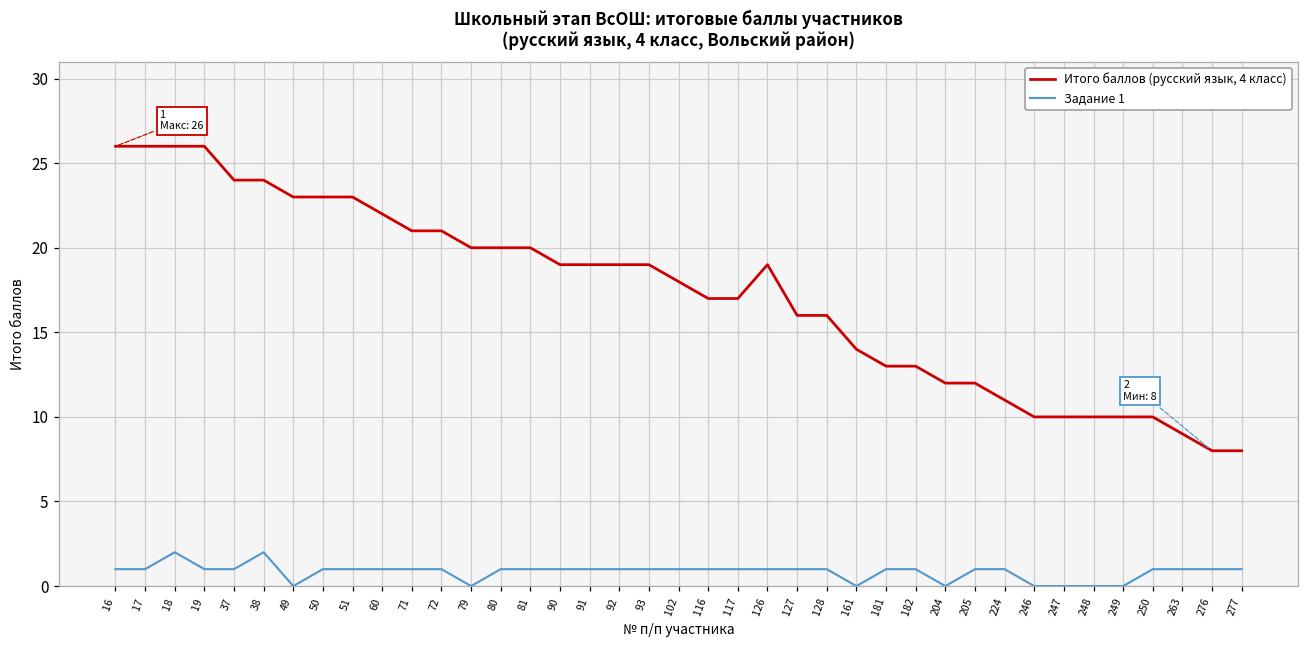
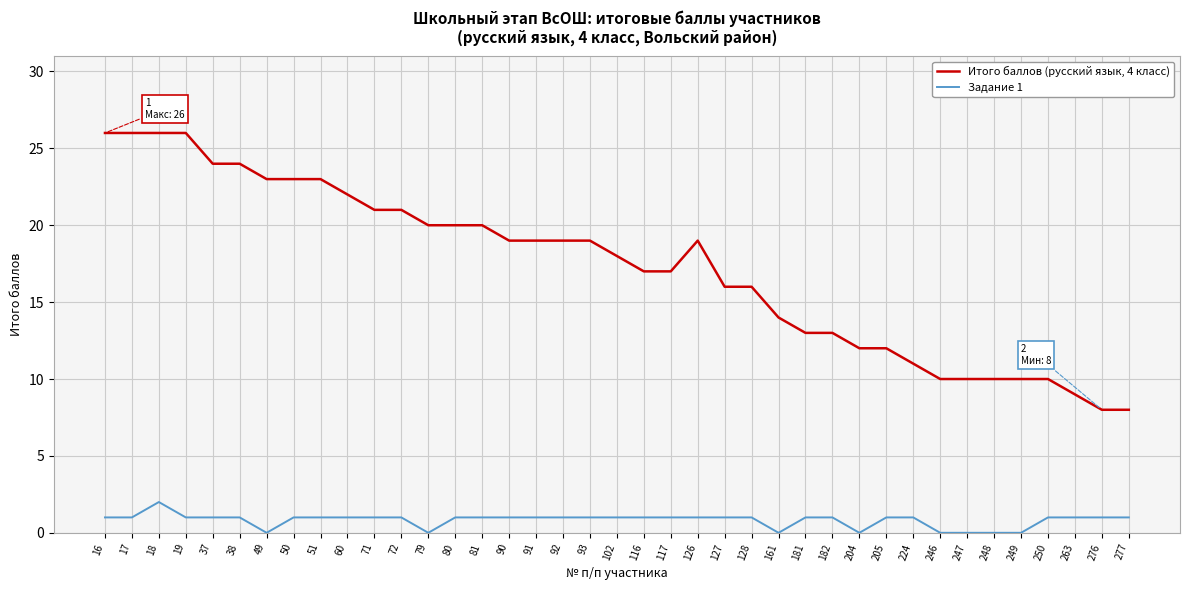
  {
    "Итого баллов (русский язык, 4 класс)": {
      "16": 26,
      "37": 24,
      "38": 24,
      "49": 23,
      "50": 23,
      "51": 23,
      "60": 22,
      "71": 21,
      "72": 21,
      "79": 20,
      "80": 20,
      "81": 20,
      "90": 19,
      "91": 19,
      "92": 19,
      "93": 19,
      "102": 18,
      "116": 17,
      "117": 17,
      "126": 19,
      "127": 16,
      "128": 16,
      "161": 14,
      "181": 13,
      "182": 13,
      "204": 12,
      "205": 12,
      "224": 11,
      "246": 10,
      "247": 10,
      "248": 10,
      "276": 8,
      "277": 8
    },
    "Задание 1": {
      "16": 1,
      "17": 1,
      "18": 2,
      "19": 1,
      "37": 1,
-     "38": 2,
+     "38": 1,
      "49": 0,
      "50": 1,
      "51": 1,
      "60": 1,
      "71": 1,
      "72": 1,
      "79": 0,
      "80": 1,
      "81": 1,
      "90": 1,
      "91": 1,
      "92": 1,
      "93": 1,
      "102": 1,
      "116": 1,
      "117": 1,
      "126": 1,
      "127": 1,
      "128": 1,
      "161": 0,
      "181": 1,
      "182": 1,
      "204": 0,
      "205": 1,
      "224": 1,
      "246": 0,
      "247": 0,
      "248": 0,
      "249": 0,
      "250": 1,
      "263": 1,
      "276": 1,
      "277": 1
    }
  }
